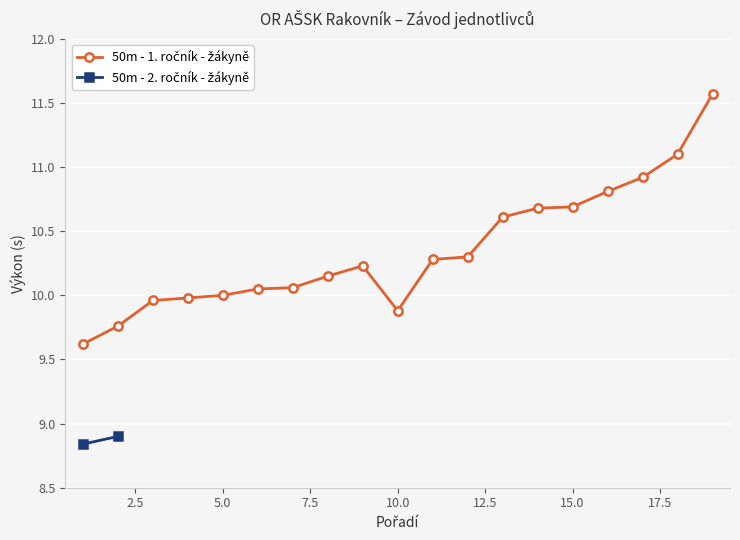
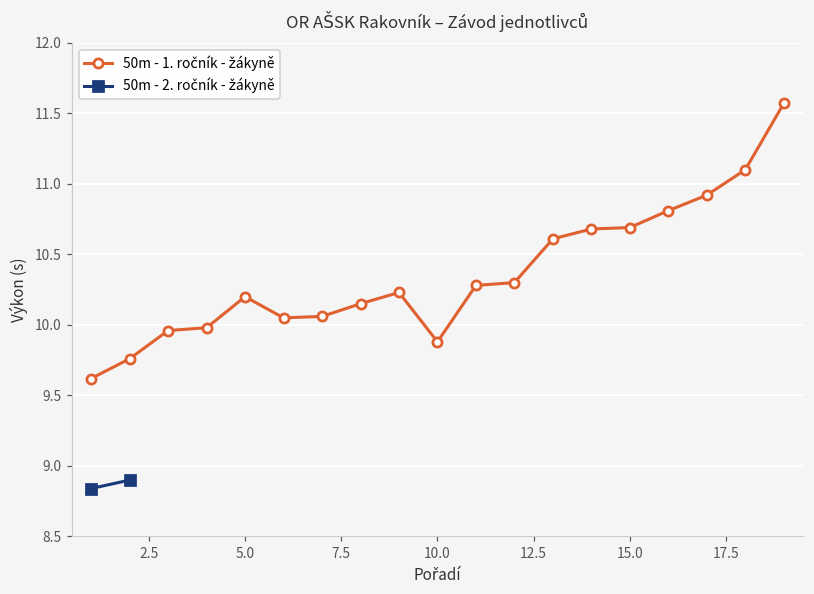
  {
    "50m - 1. ročník - žákyně": {
-     "5.0": 10.0,
+     "5.0": 10.2,
      "10.0": 9.88,
      "15.0": 10.7
    }
  }
